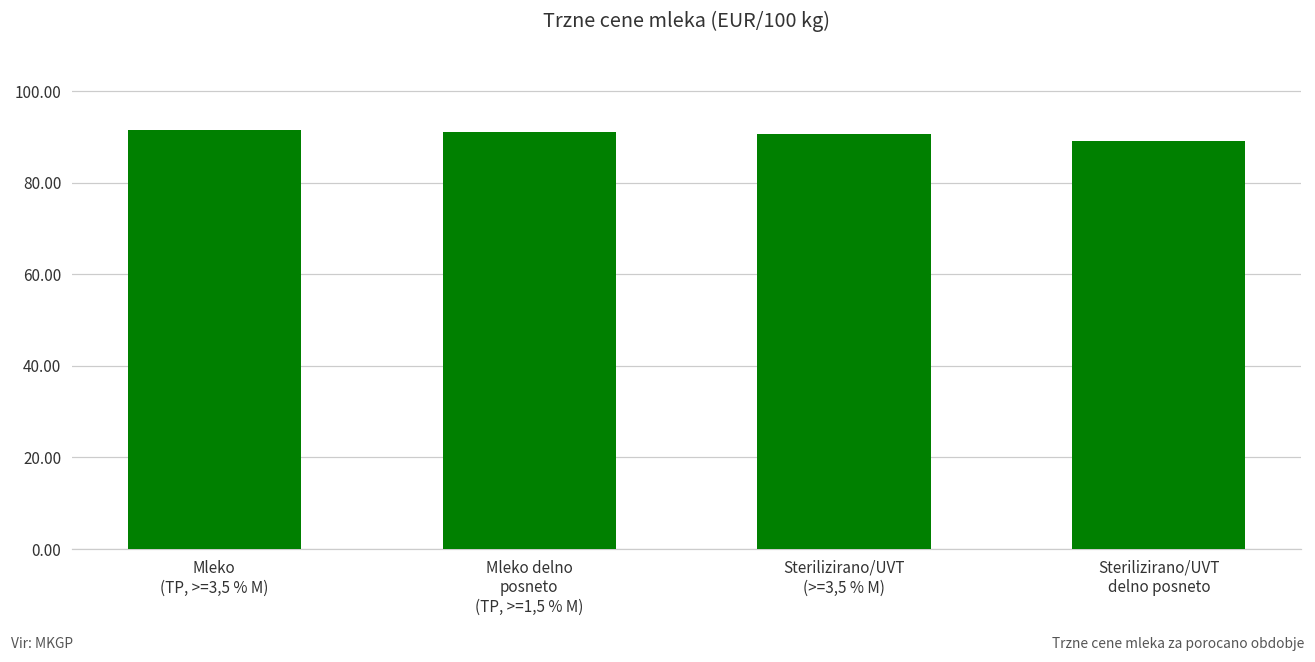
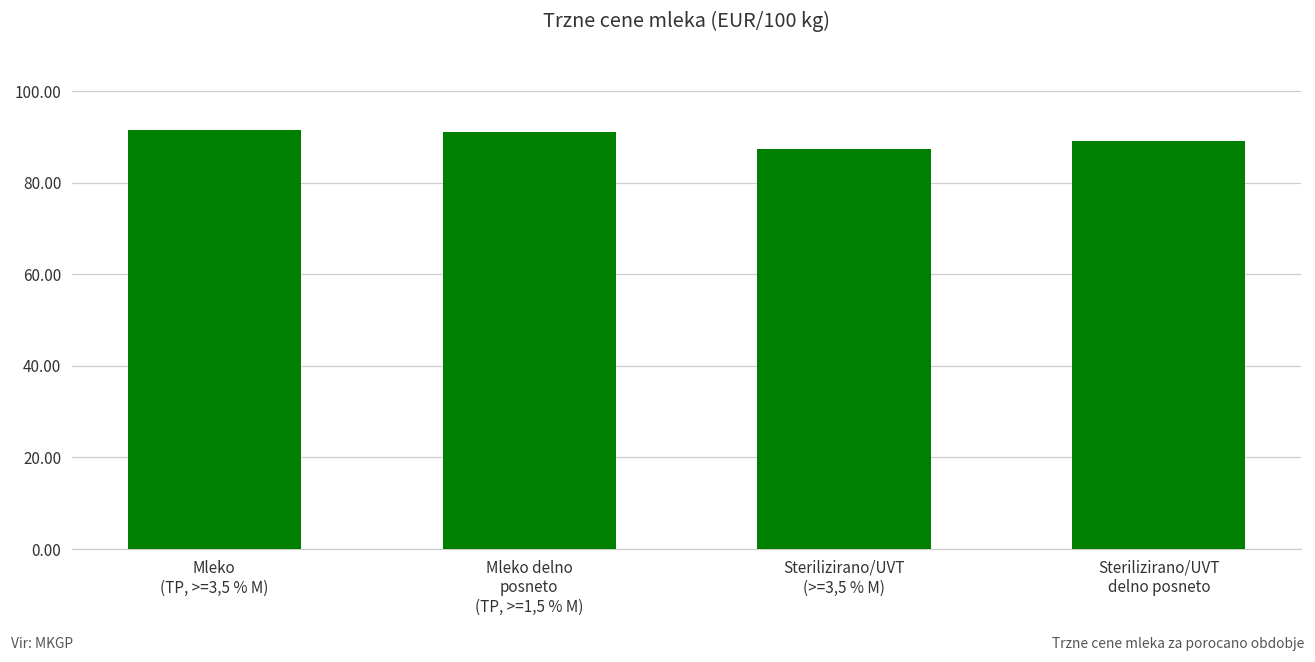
  {
    "Mleko (TP, >=3,5 % M)": 91,
    "Mleko delno posneto (TP, >=1,5 % M)": 91,
-   "Sterilizirano/UVT (>=3,5 % M)": 91,
+   "Sterilizirano/UVT (>=3,5 % M)": 87,
    "Sterilizirano/UVT delno posneto": 89
  }
